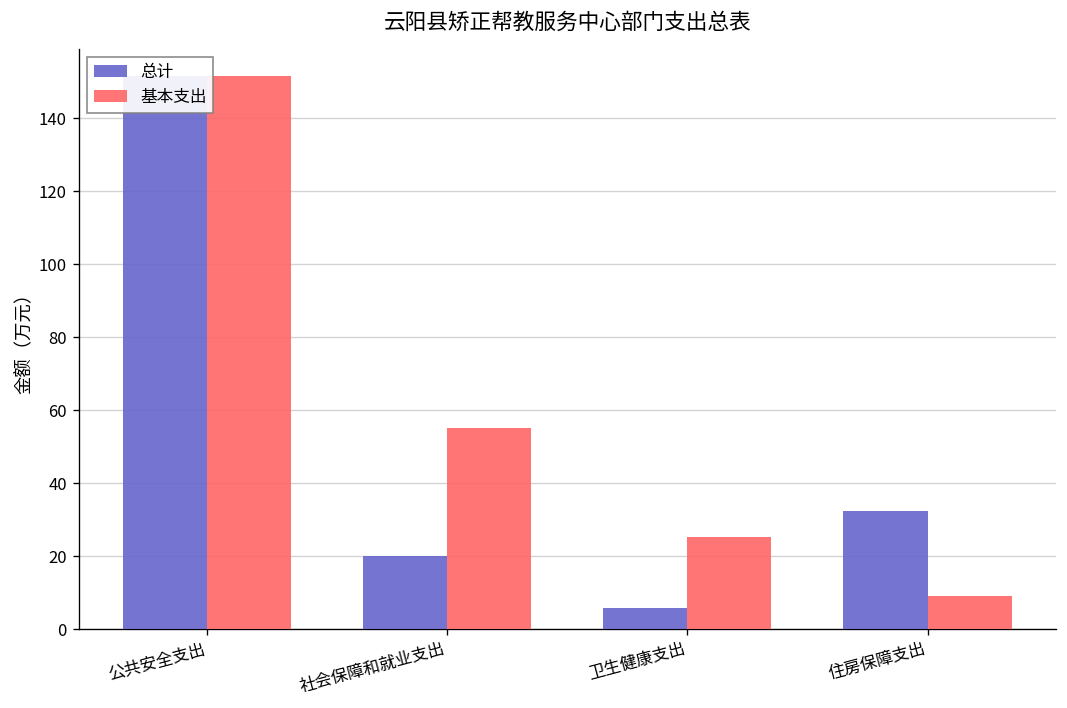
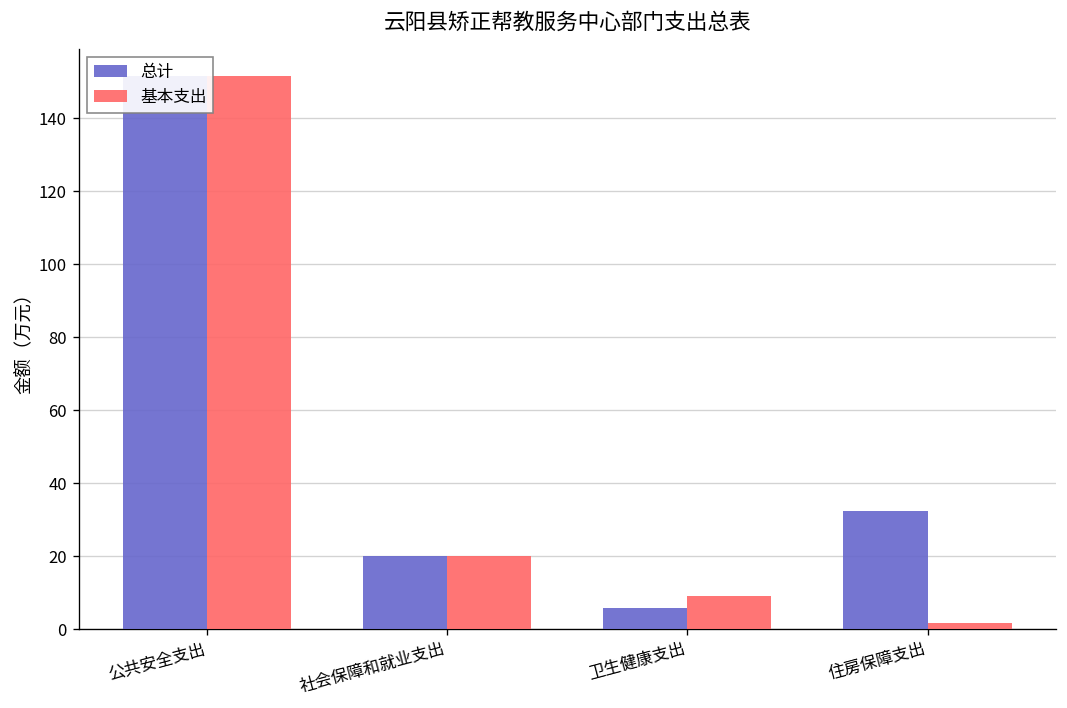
  {
    "总计": {
      "社会保障和就业支出": 20,
      "卫生健康支出": 6,
      "住房保障支出": 32
    },
    "基本支出": {
      "公共安全支出": 151,
-     "社会保障和就业支出": 55,
-     "卫生健康支出": 25,
-     "住房保障支出": 9
+     "社会保障和就业支出": 20,
+     "卫生健康支出": 9,
+     "住房保障支出": 2
    }
  }
